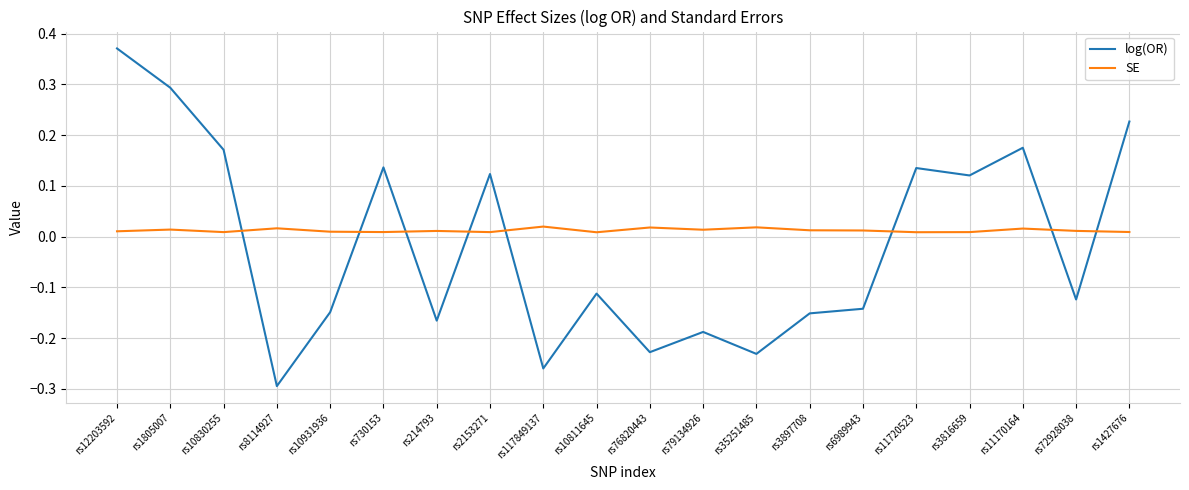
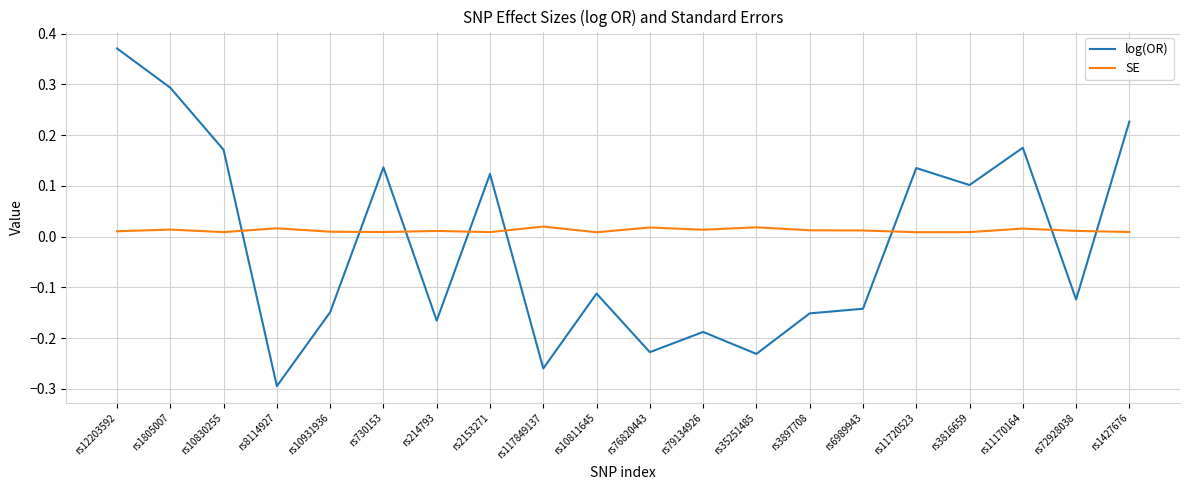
  {
    "log(OR)": {
      "rs12203592": 0.37,
      "rs1805007": 0.29,
      "rs10830255": 0.17,
      "rs8114927": -0.29,
      "rs10931936": -0.15,
      "rs730153": 0.14,
      "rs214793": -0.17,
      "rs2153271": 0.12,
      "rs117849137": -0.26,
      "rs10811645": -0.11,
      "rs76820443": -0.23,
      "rs79134926": -0.19,
      "rs35251485": -0.23,
      "rs3897708": -0.15,
      "rs6989943": -0.14,
      "rs11720523": 0.14,
-     "rs3816659": 0.12,
+     "rs3816659": 0.10,
      "rs11170164": 0.18,
      "rs72928038": -0.12,
      "rs1427676": 0.23
    },
    "SE": {
      "rs12203592": 0.01,
      "rs1805007": 0.01,
      "rs10830255": 0.01,
      "rs8114927": 0.02,
      "rs10931936": 0.01,
      "rs730153": 0.01,
      "rs214793": 0.01,
      "rs2153271": 0.01,
      "rs117849137": 0.02,
      "rs10811645": 0.01,
      "rs76820443": 0.02,
      "rs79134926": 0.01,
      "rs35251485": 0.02,
      "rs3897708": 0.01,
      "rs6989943": 0.01,
      "rs11720523": 0.01,
      "rs3816659": 0.01,
      "rs11170164": 0.02,
      "rs72928038": 0.01,
      "rs1427676": 0.01
    }
  }
